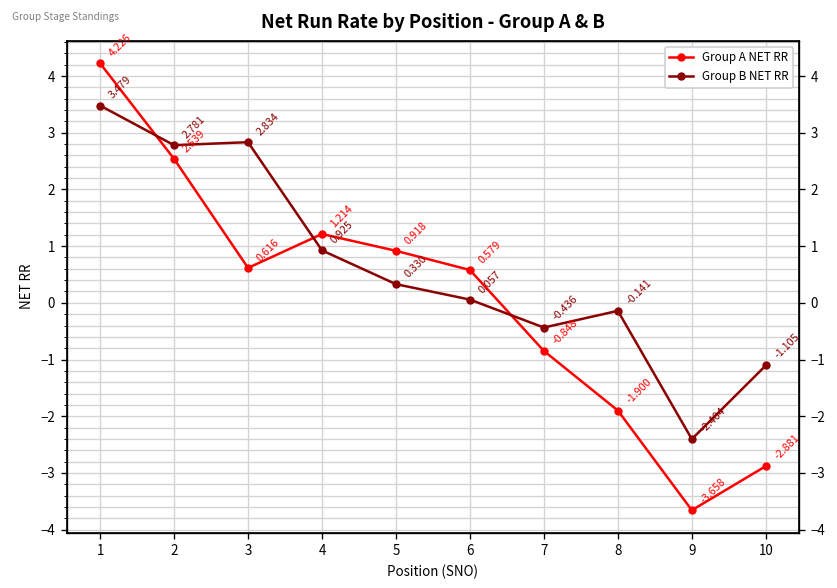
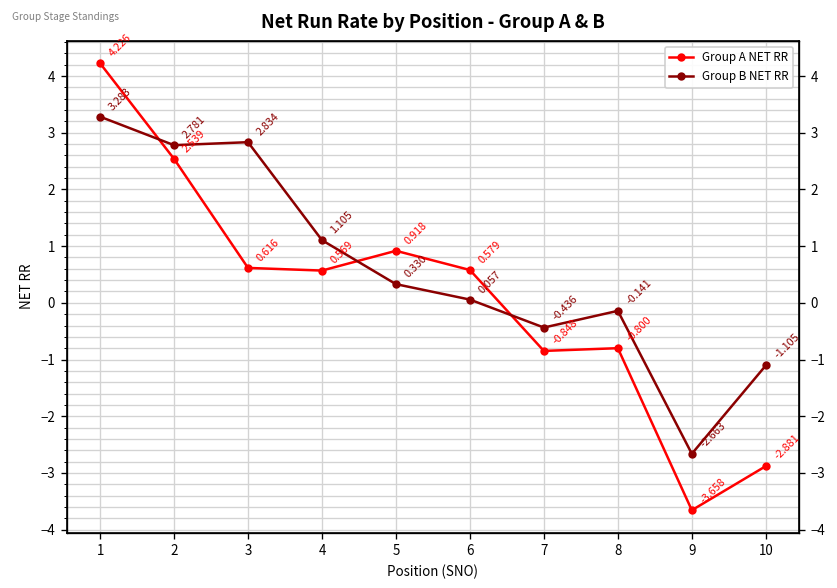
  {
    "Group A NET RR": {
      "1": 4.226,
      "3": 0.616,
-     "4": 1.214,
+     "4": 0.569,
      "5": 0.918,
      "6": 0.579,
-     "8": -1.900,
+     "8": -0.800,
      "9": -3.658,
      "10": -2.881
    },
    "Group B NET RR": {
-     "1": 3.479,
+     "1": 3.283,
      "3": 2.834,
-     "4": 0.925,
+     "4": 1.105,
      "5": 0.330,
      "6": 0.057,
      "8": -0.141,
-     "9": -2.404,
+     "9": -2.663,
      "10": -1.105
    }
  }
